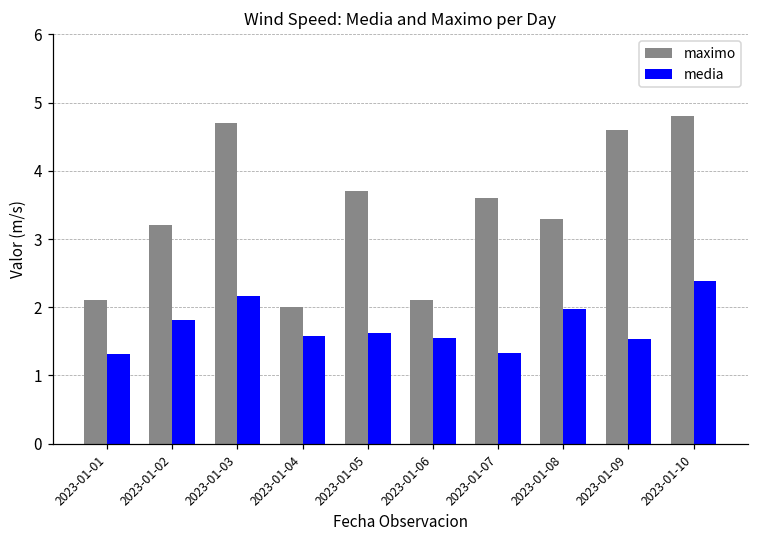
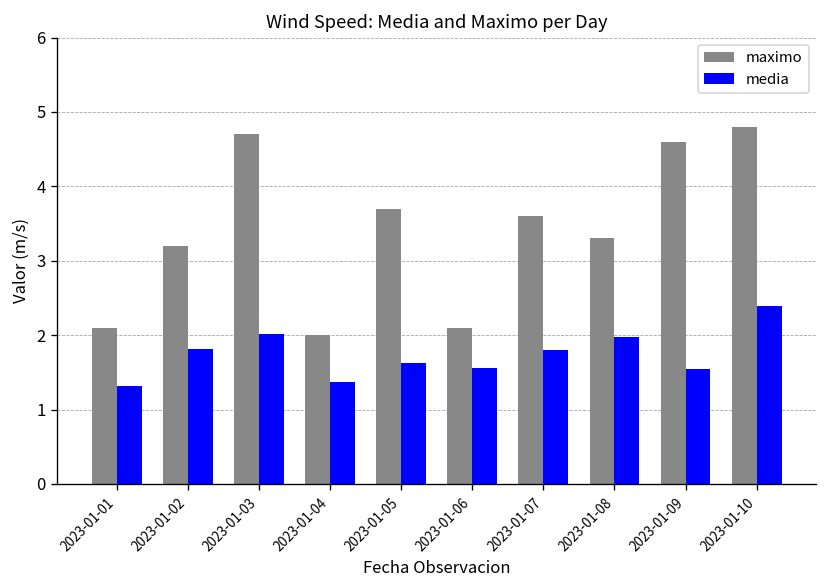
  {
    "maximo": {
      "2023-01-01": 2.1,
      "2023-01-02": 3.2,
      "2023-01-03": 4.7,
      "2023-01-04": 2.0,
      "2023-01-05": 3.7,
      "2023-01-06": 2.1,
      "2023-01-07": 3.6,
      "2023-01-08": 3.3,
      "2023-01-09": 4.6,
      "2023-01-10": 4.8
    },
    "media": {
      "2023-01-01": 1.3,
      "2023-01-02": 1.8,
-     "2023-01-03": 2.2,
-     "2023-01-04": 1.6,
+     "2023-01-03": 2.0,
+     "2023-01-04": 1.4,
      "2023-01-05": 1.6,
      "2023-01-06": 1.6,
-     "2023-01-07": 1.3,
+     "2023-01-07": 1.8,
      "2023-01-08": 2.0,
      "2023-01-09": 1.5,
      "2023-01-10": 2.4
    }
  }
